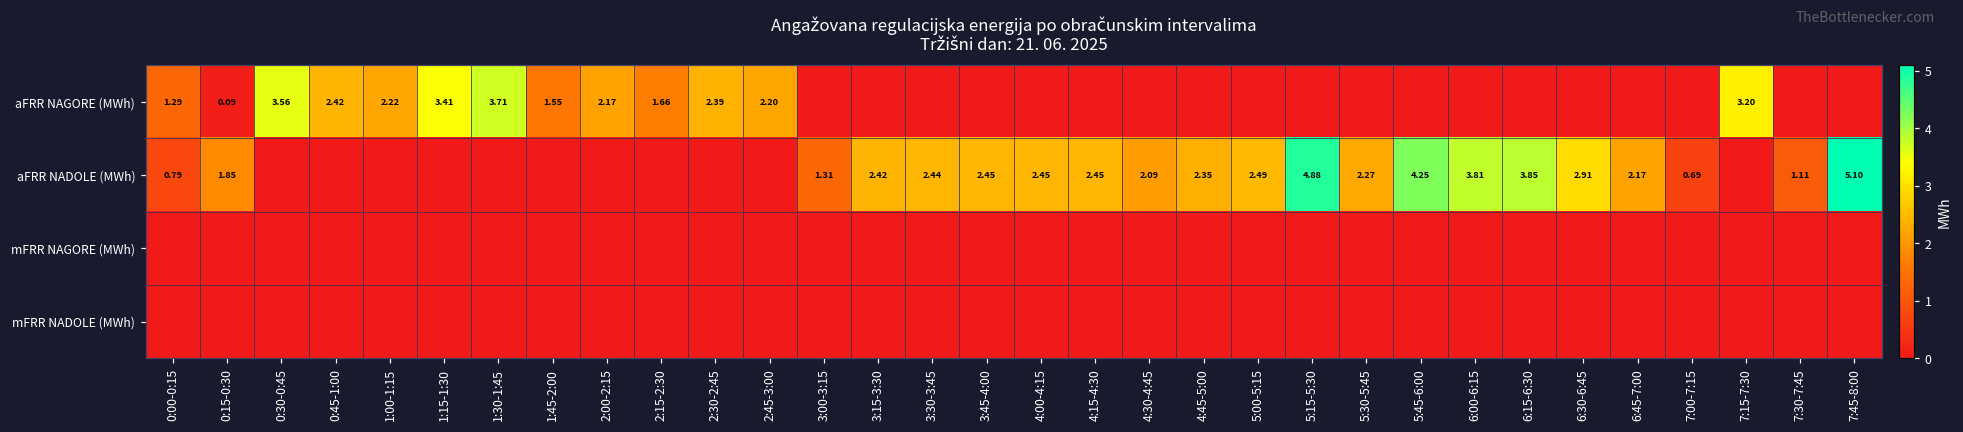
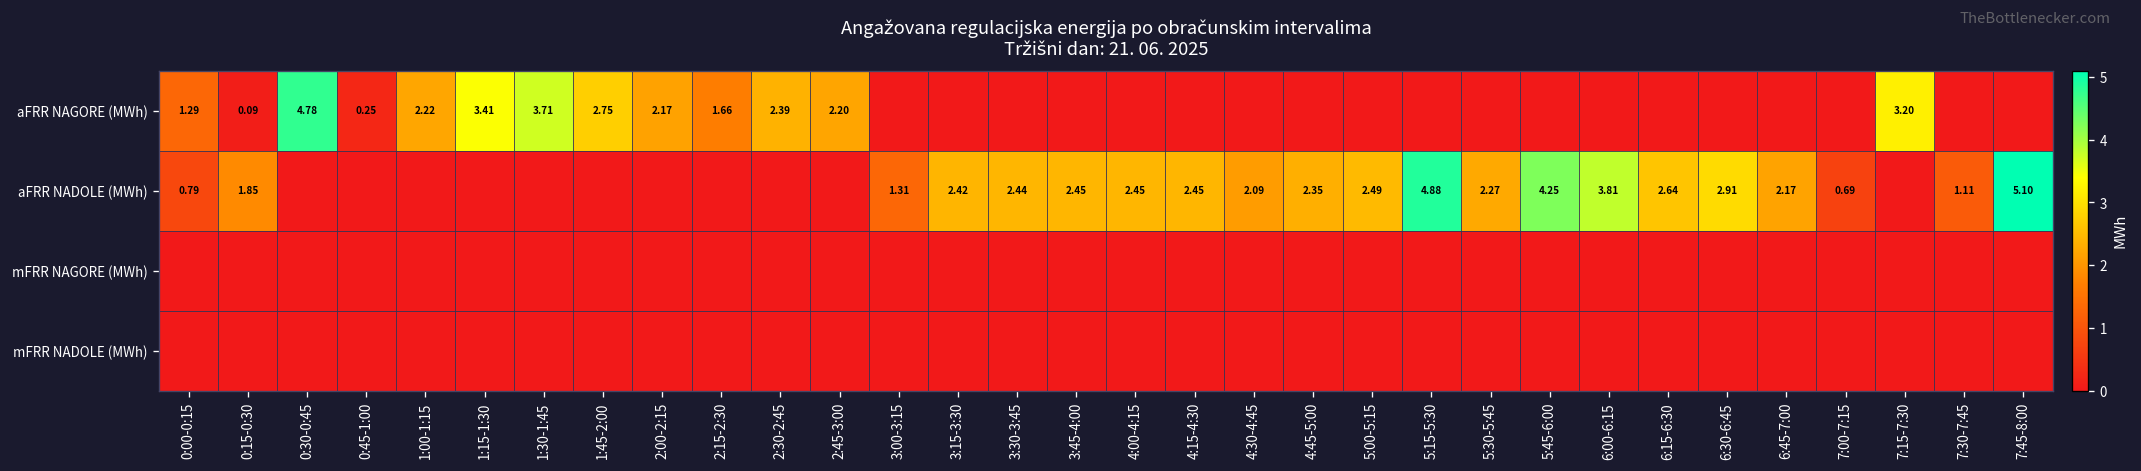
  {
    "aFRR NAGORE (MWh)": {
      "0:00-0:15": 1.29,
      "0:15-0:30": 0.09,
-     "0:30-0:45": 3.56,
-     "0:45-1:00": 2.42,
+     "0:30-0:45": 4.78,
+     "0:45-1:00": 0.25,
      "1:00-1:15": 2.22,
      "1:15-1:30": 3.41,
      "1:30-1:45": 3.71,
-     "1:45-2:00": 1.55,
+     "1:45-2:00": 2.75,
      "2:00-2:15": 2.17,
      "2:15-2:30": 1.66,
      "2:30-2:45": 2.39,
      "2:45-3:00": 2.20,
      "7:15-7:30": 3.20
    },
    "aFRR NADOLE (MWh)": {
      "0:00-0:15": 0.79,
      "0:15-0:30": 1.85,
      "3:00-3:15": 1.31,
      "3:15-3:30": 2.42,
      "3:30-3:45": 2.44,
      "3:45-4:00": 2.45,
      "4:00-4:15": 2.45,
      "4:15-4:30": 2.45,
      "4:30-4:45": 2.09,
      "4:45-5:00": 2.35,
      "5:00-5:15": 2.49,
      "5:15-5:30": 4.88,
      "5:30-5:45": 2.27,
      "5:45-6:00": 4.25,
      "6:00-6:15": 3.81,
-     "6:15-6:30": 3.85,
+     "6:15-6:30": 2.64,
      "6:30-6:45": 2.91,
      "6:45-7:00": 2.17,
      "7:00-7:15": 0.69,
      "7:30-7:45": 1.11,
      "7:45-8:00": 5.10
    }
  }
